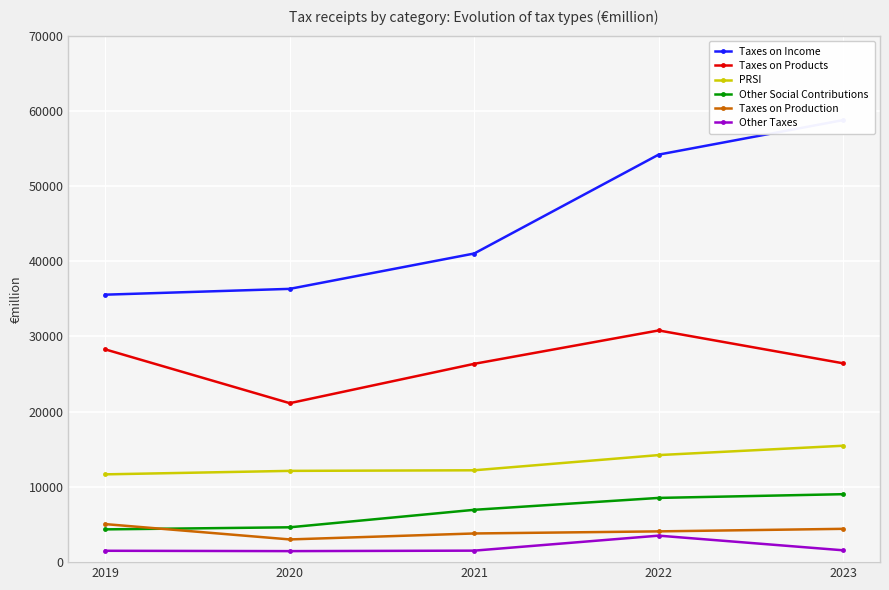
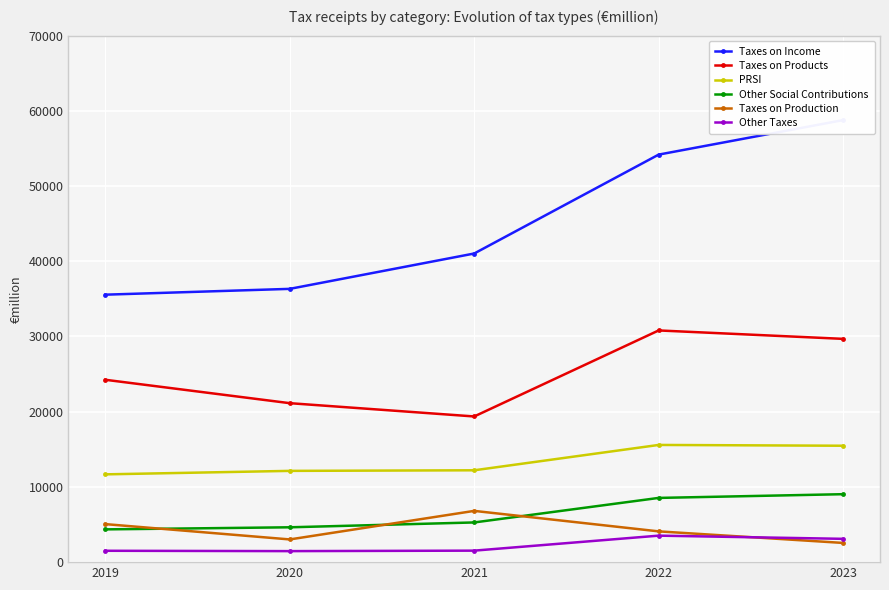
  {
    "Taxes on Income": {
      "2019": 36000,
      "2020": 36000,
      "2021": 41000,
      "2022": 54000
    },
    "Taxes on Products": {
-     "2019": 28000,
+     "2019": 24000,
      "2020": 21000,
-     "2021": 26000,
+     "2021": 19000,
      "2022": 31000,
-     "2023": 26000
+     "2023": 30000
    },
    "PRSI": {
      "2019": 12000,
      "2020": 12000,
      "2021": 12000,
-     "2022": 14000,
+     "2022": 16000,
      "2023": 15000
    },
    "Other Social Contributions": {
      "2019": 4000,
      "2020": 5000,
-     "2021": 7000,
+     "2021": 5000,
      "2022": 9000,
      "2023": 9000
    },
    "Taxes on Production": {
      "2019": 5000,
      "2020": 3000,
-     "2021": 4000,
+     "2021": 7000,
      "2022": 4000,
-     "2023": 4000
+     "2023": 3000
    },
    "Other Taxes": {
      "2019": 2000,
      "2020": 1000,
      "2021": 2000,
      "2022": 4000,
-     "2023": 2000
+     "2023": 3000
    }
  }
